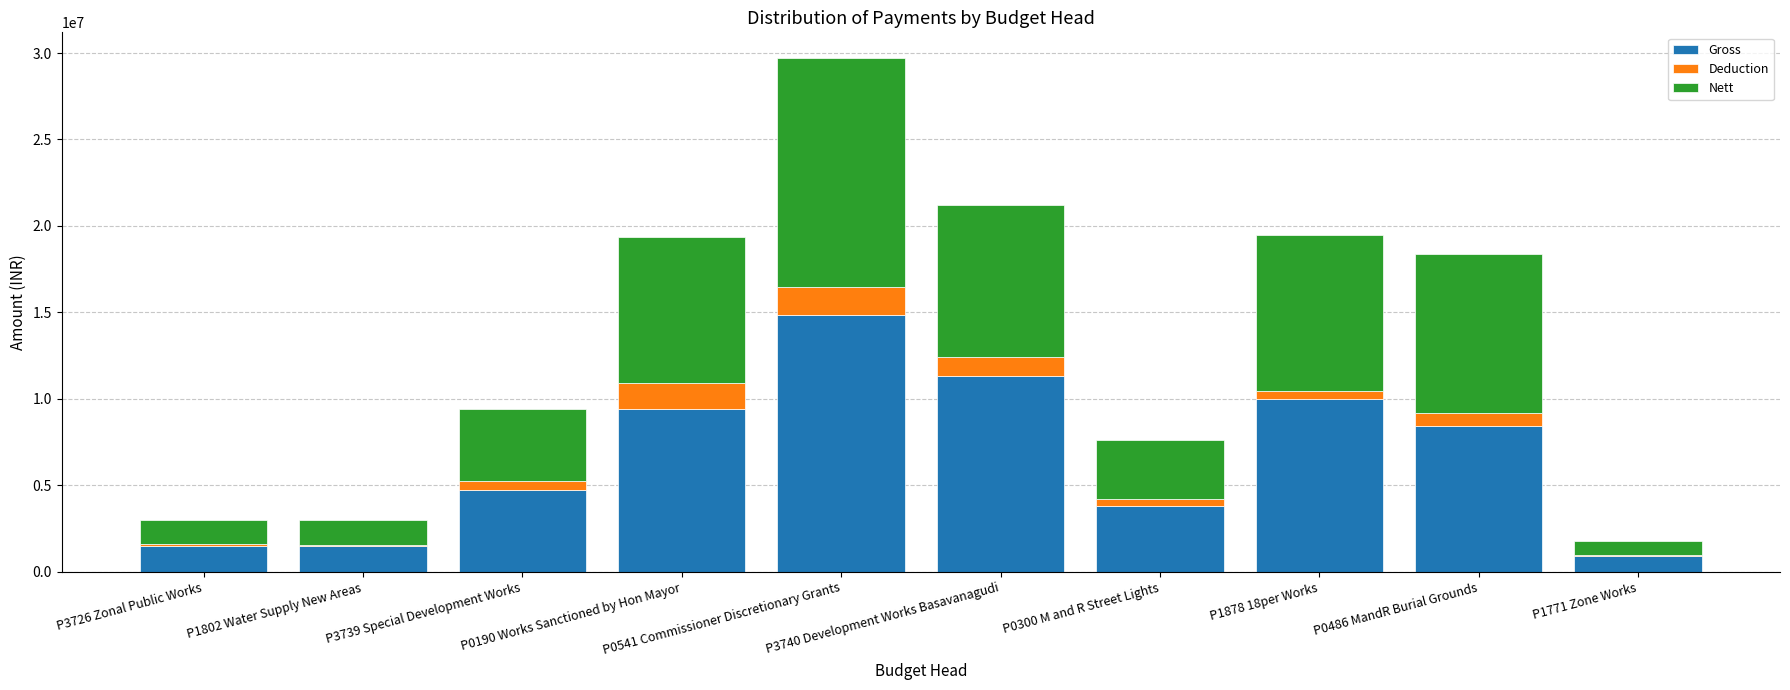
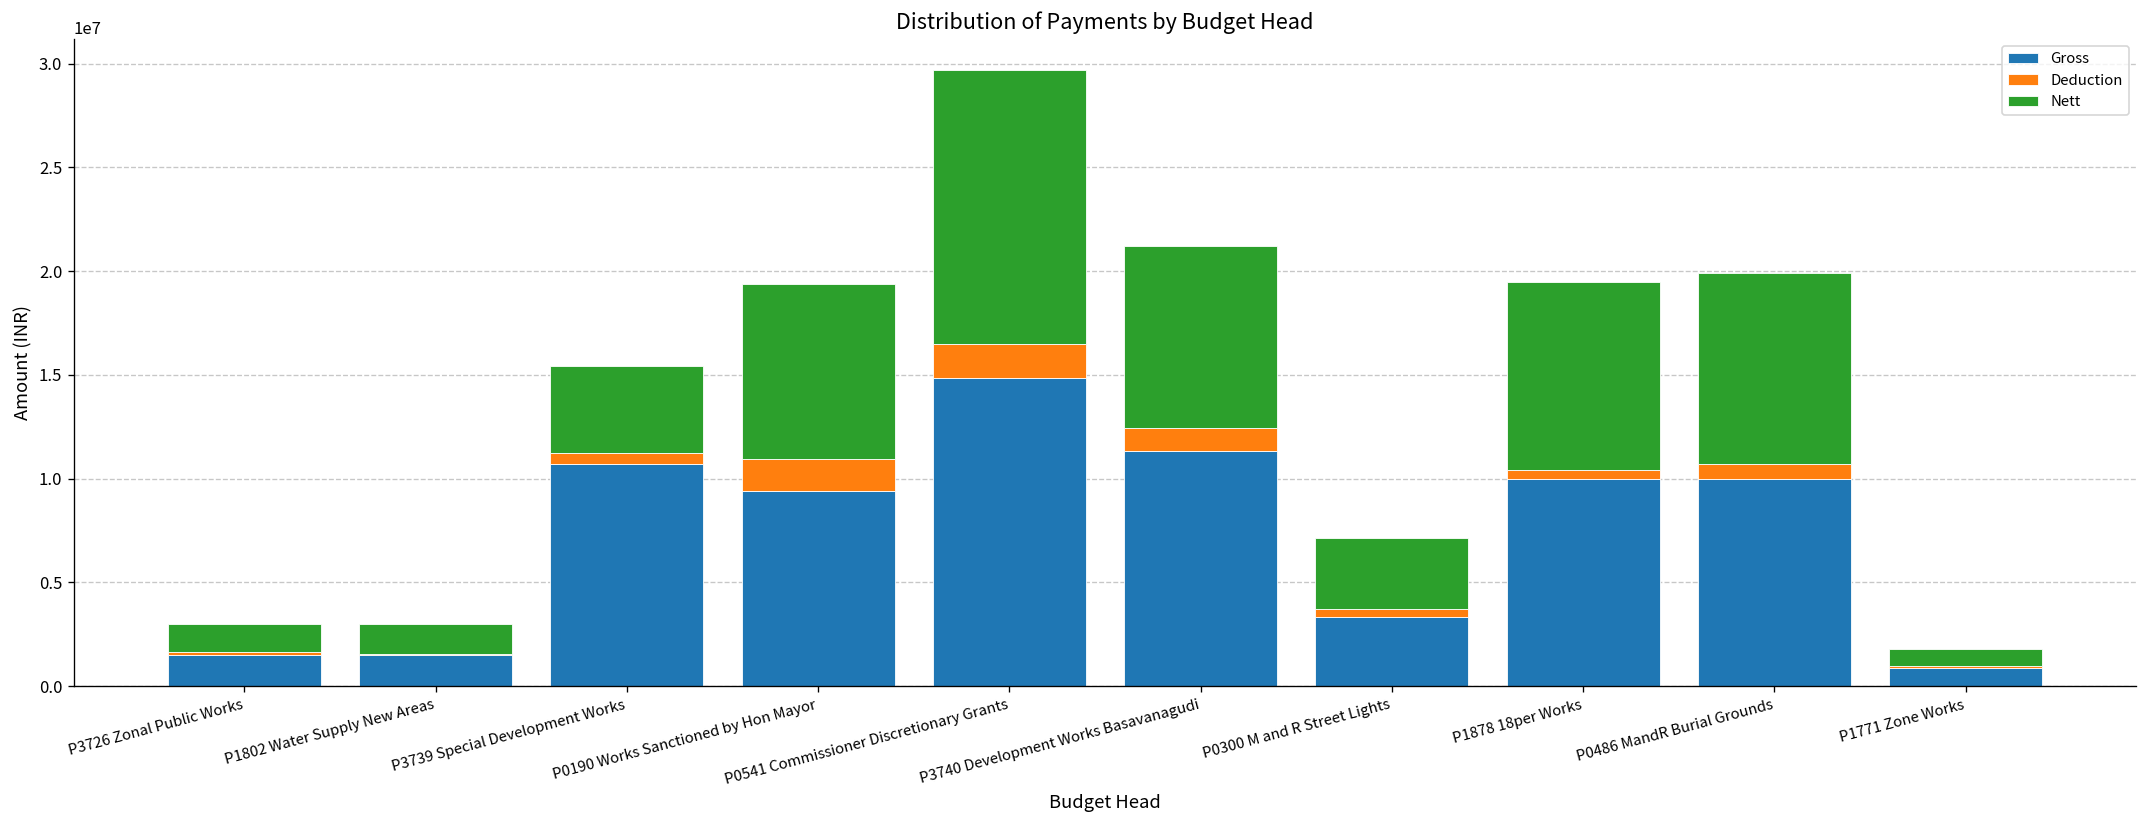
  {
    "Gross": {
      "P3726 Zonal Public Works": 1500000,
      "P1802 Water Supply New Areas": 1500000,
-     "P3739 Special Development Works": 4700000,
+     "P3739 Special Development Works": 10700000,
      "P0190 Works Sanctioned by Hon Mayor": 9400000,
      "P0541 Commissioner Discretionary Grants": 14900000,
      "P3740 Development Works Basavanagudi": 11300000,
-     "P0300 M and R Street Lights": 3800000,
+     "P0300 M and R Street Lights": 3300000,
      "P1878 18per Works": 10000000,
-     "P0486 MandR Burial Grounds": 8400000,
+     "P0486 MandR Burial Grounds": 10000000,
      "P1771 Zone Works": 900000
    },
    "Deduction": {
      "P3739 Special Development Works": 500000,
      "P0190 Works Sanctioned by Hon Mayor": 1500000,
      "P0541 Commissioner Discretionary Grants": 1600000,
      "P3740 Development Works Basavanagudi": 1100000,
      "P0300 M and R Street Lights": 400000,
      "P1878 18per Works": 400000,
      "P0486 MandR Burial Grounds": 800000
    },
    "Nett": {
      "P3726 Zonal Public Works": 1400000,
      "P1802 Water Supply New Areas": 1400000,
      "P3739 Special Development Works": 4200000,
      "P0190 Works Sanctioned by Hon Mayor": 8400000,
      "P0541 Commissioner Discretionary Grants": 13200000,
      "P3740 Development Works Basavanagudi": 8800000,
      "P0300 M and R Street Lights": 3400000,
      "P1878 18per Works": 9000000,
      "P0486 MandR Burial Grounds": 9200000,
      "P1771 Zone Works": 800000
    }
  }
